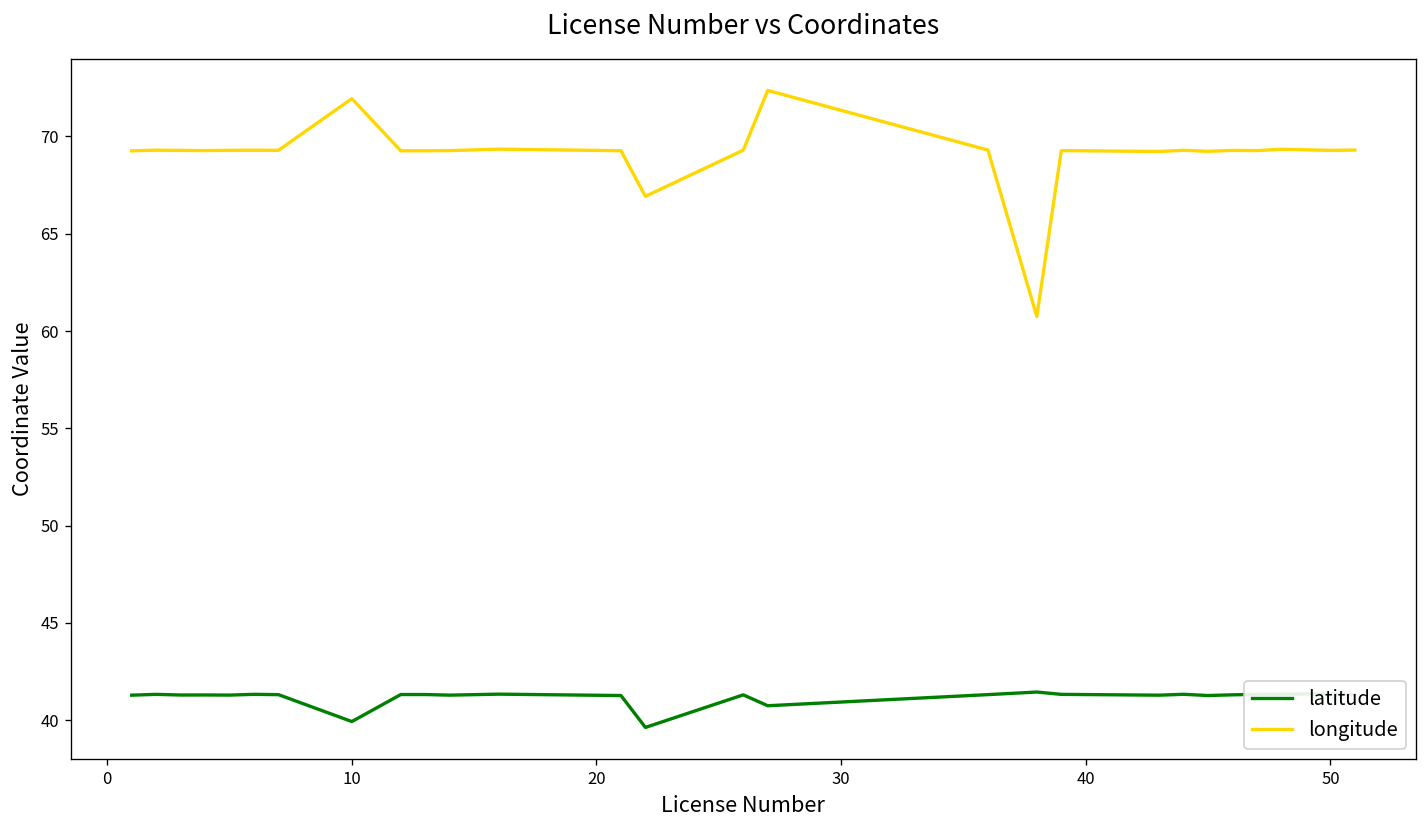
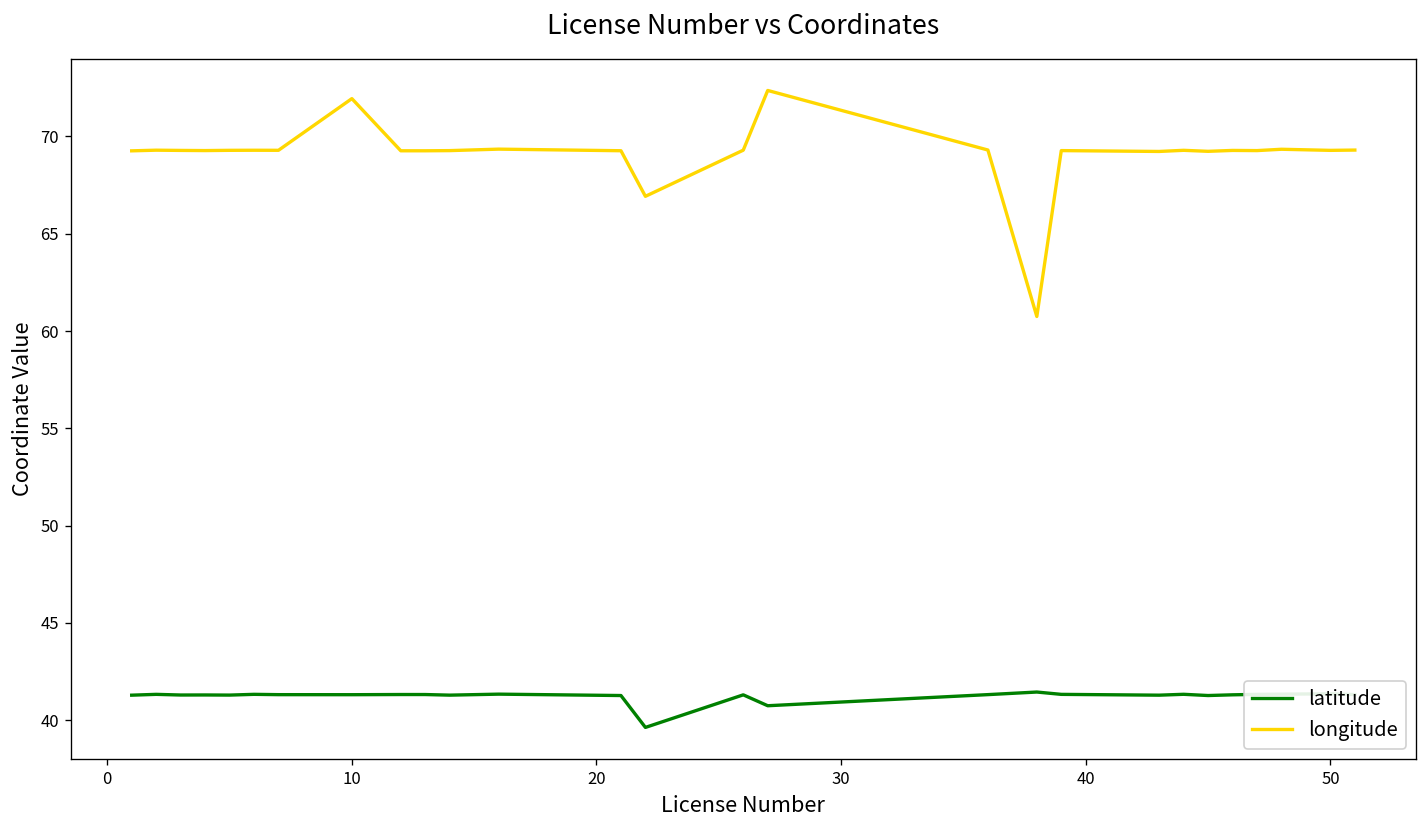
  {
    "latitude": {
-     "10": 39.9
+     "10": 41.3
    },
    "longitude": {
      "10": 71.9,
      "50": 69.3
    }
  }
